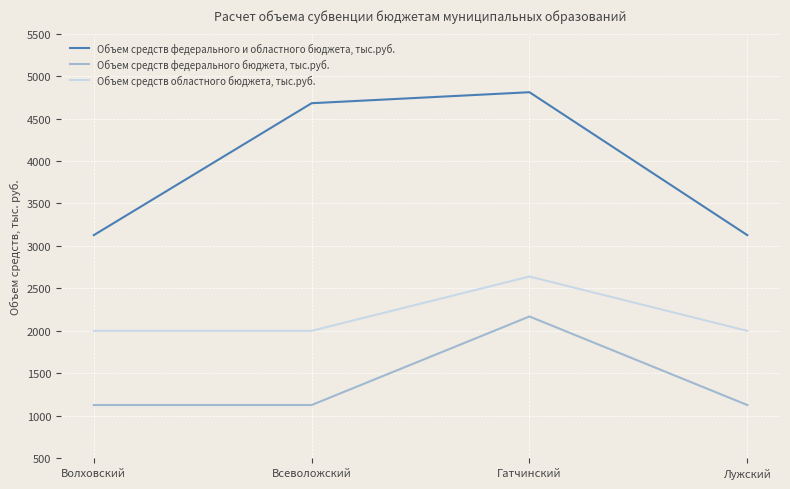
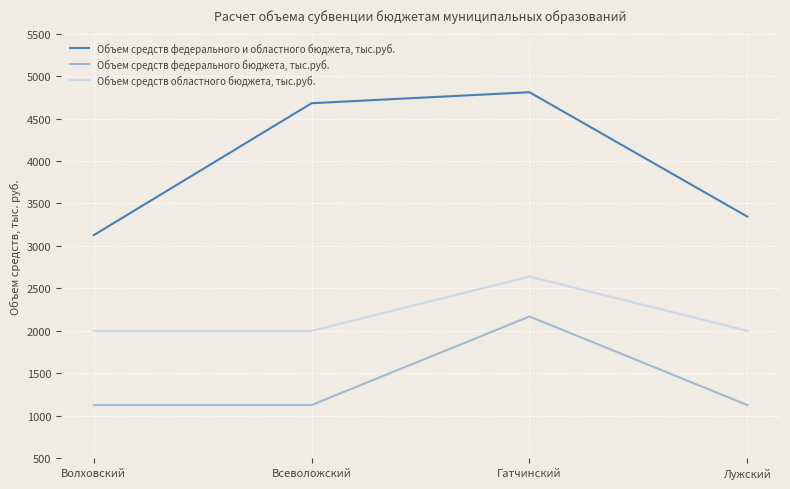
  {
    "Объем средств федерального и областного бюджета, тыс.руб.": {
      "Волховский": 3100,
      "Всеволожский": 4700,
      "Гатчинский": 4800,
-     "Лужский": 3100
+     "Лужский": 3300
    }
  }
